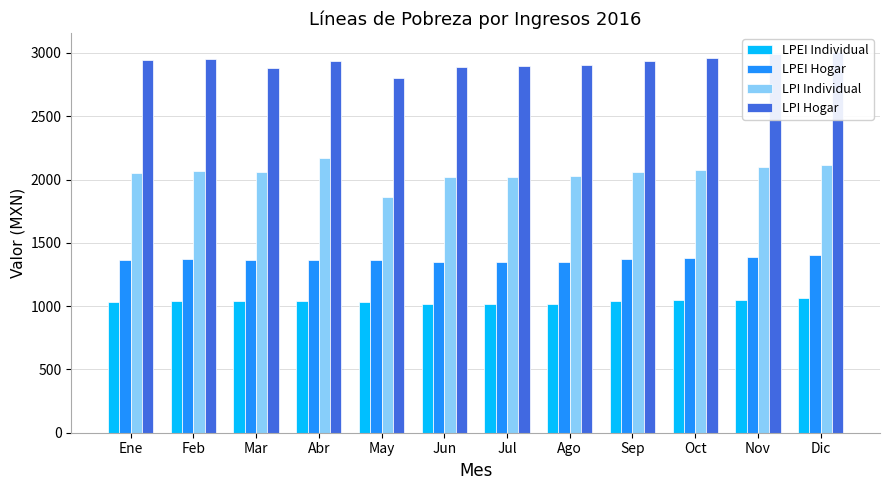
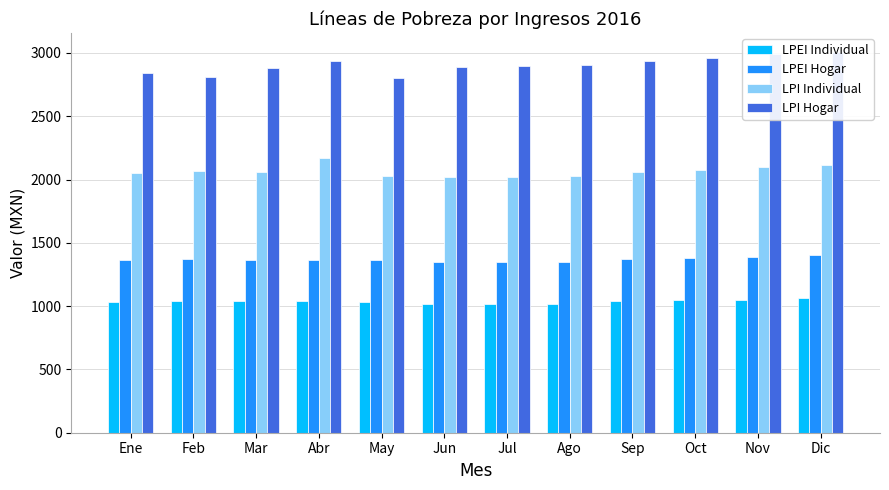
  {
    "LPI Individual": {
      "Ene": 2050,
      "Feb": 2060,
      "Mar": 2060,
      "Abr": 2170,
-     "May": 1860,
+     "May": 2030,
      "Jun": 2020,
      "Jul": 2020,
      "Ago": 2030,
      "Sep": 2060,
      "Oct": 2080,
      "Nov": 2100,
      "Dic": 2110
    },
    "LPI Hogar": {
-     "Ene": 2940,
-     "Feb": 2960,
+     "Ene": 2840,
+     "Feb": 2810,
      "Mar": 2880,
      "Abr": 2930,
      "May": 2800,
      "Jun": 2890,
      "Jul": 2890,
      "Ago": 2900,
      "Sep": 2930,
      "Oct": 2960
    }
  }
